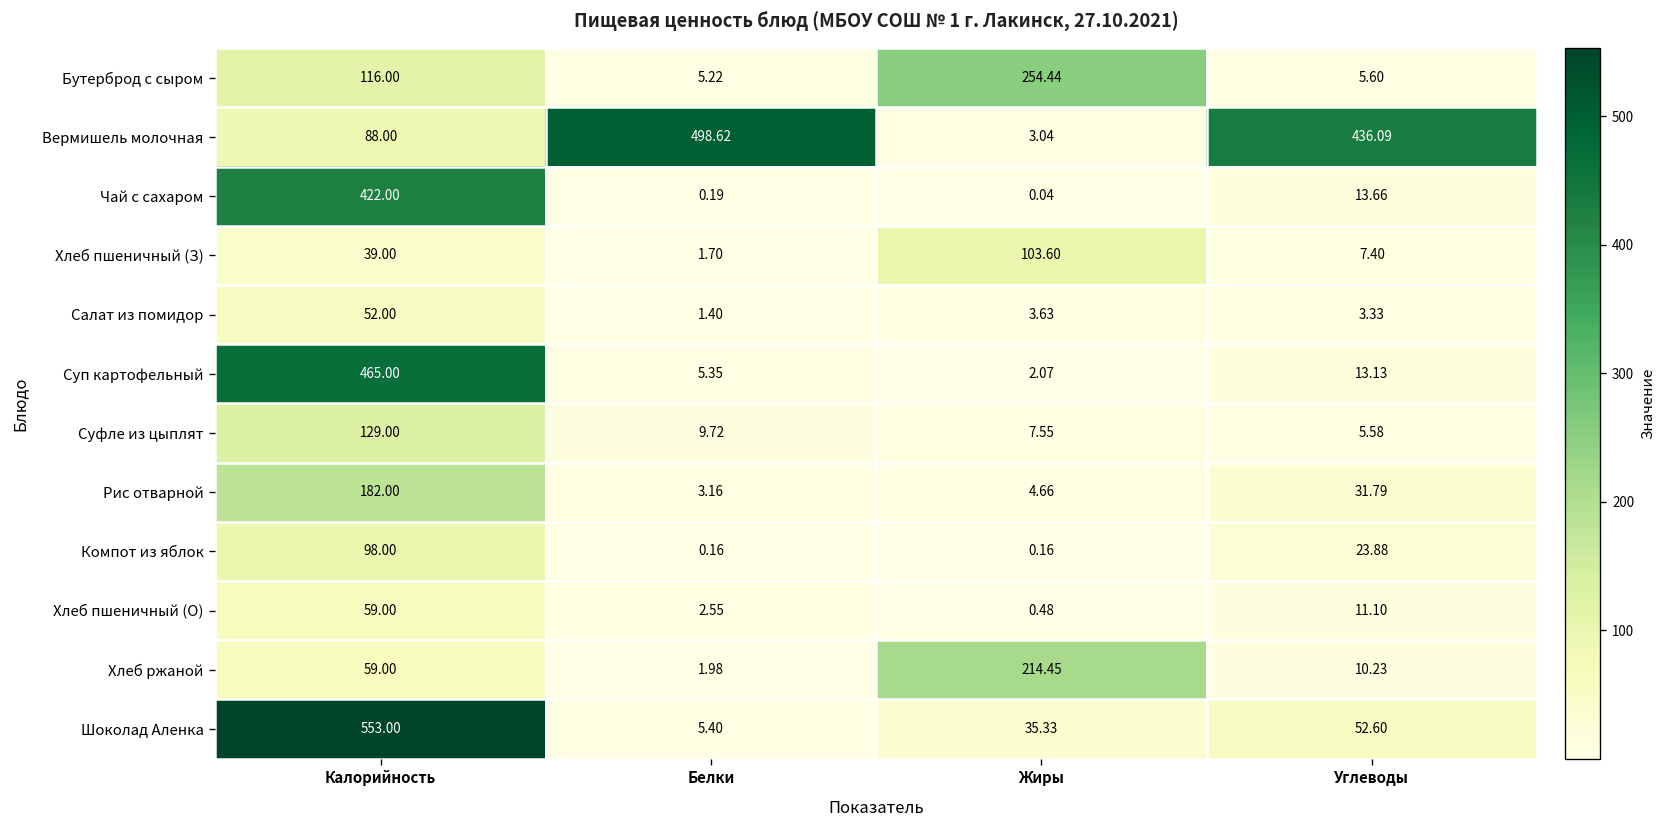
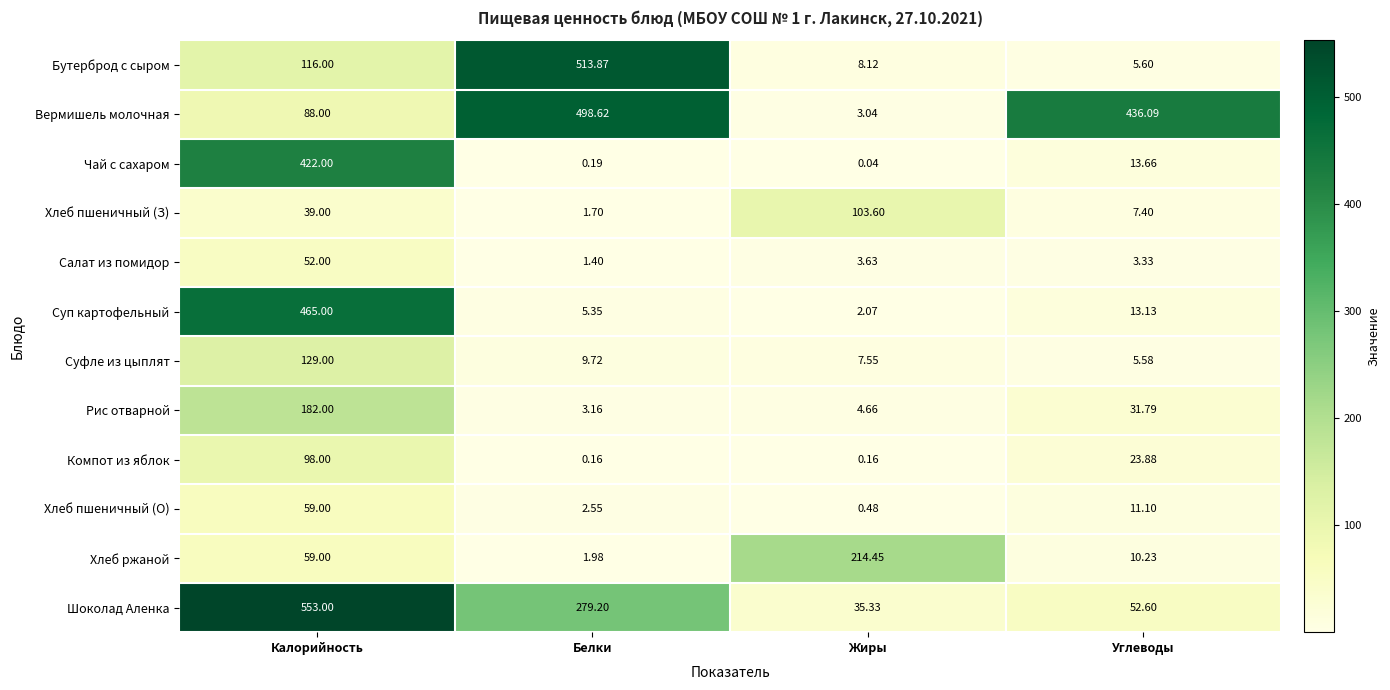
  {
    "Бутерброд с сыром": {
      "Калорийность": 116.00,
-     "Белки": 5.22,
-     "Жиры": 254.44,
+     "Белки": 513.87,
+     "Жиры": 8.12,
      "Углеводы": 5.60
    },
    "Вермишель молочная": {
      "Калорийность": 88.00,
      "Белки": 498.62,
      "Жиры": 3.04,
      "Углеводы": 436.09
    },
    "Чай с сахаром": {
      "Калорийность": 422.00,
      "Белки": 0.19,
      "Жиры": 0.04,
      "Углеводы": 13.66
    },
    "Хлеб пшеничный (З)": {
      "Калорийность": 39.00,
      "Белки": 1.70,
      "Жиры": 103.60,
      "Углеводы": 7.40
    },
    "Салат из помидор": {
      "Калорийность": 52.00,
      "Белки": 1.40,
      "Жиры": 3.63,
      "Углеводы": 3.33
    },
    "Суп картофельный": {
      "Калорийность": 465.00,
      "Белки": 5.35,
      "Жиры": 2.07,
      "Углеводы": 13.13
    },
    "Суфле из цыплят": {
      "Калорийность": 129.00,
      "Белки": 9.72,
      "Жиры": 7.55,
      "Углеводы": 5.58
    },
    "Рис отварной": {
      "Калорийность": 182.00,
      "Белки": 3.16,
      "Жиры": 4.66,
      "Углеводы": 31.79
    },
    "Компот из яблок": {
      "Калорийность": 98.00,
      "Белки": 0.16,
      "Жиры": 0.16,
      "Углеводы": 23.88
    },
    "Хлеб пшеничный (О)": {
      "Калорийность": 59.00,
      "Белки": 2.55,
      "Жиры": 0.48,
      "Углеводы": 11.10
    },
    "Хлеб ржаной": {
      "Калорийность": 59.00,
      "Белки": 1.98,
      "Жиры": 214.45,
      "Углеводы": 10.23
    },
    "Шоколад Аленка": {
      "Калорийность": 553.00,
-     "Белки": 5.40,
+     "Белки": 279.20,
      "Жиры": 35.33,
      "Углеводы": 52.60
    }
  }
